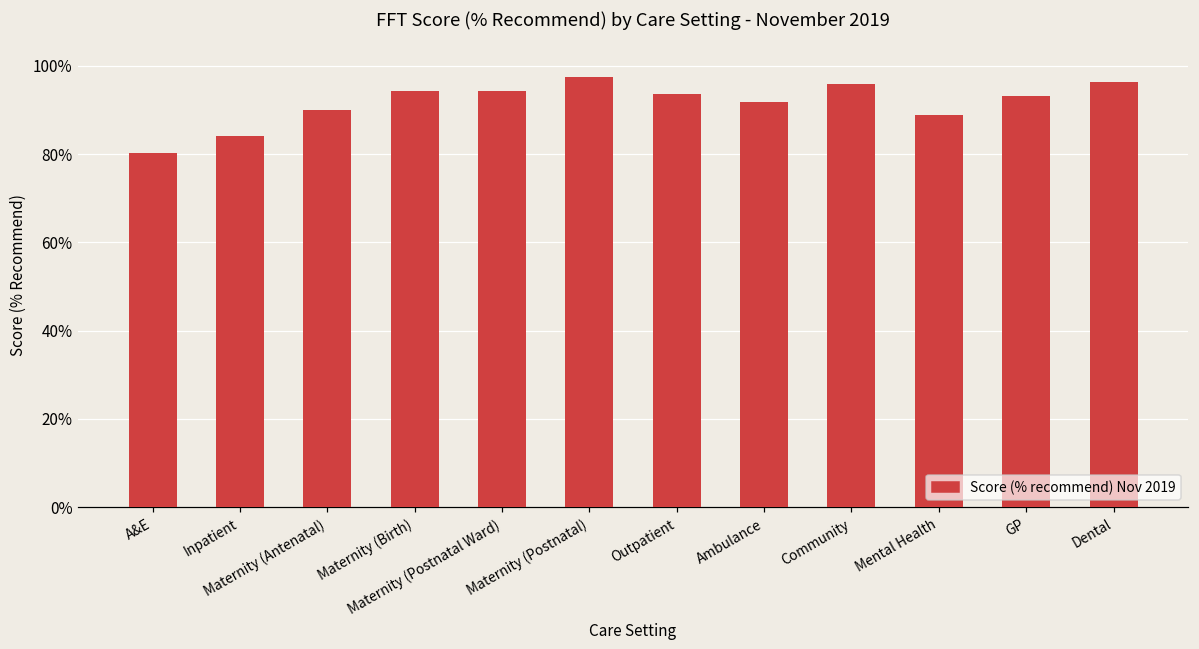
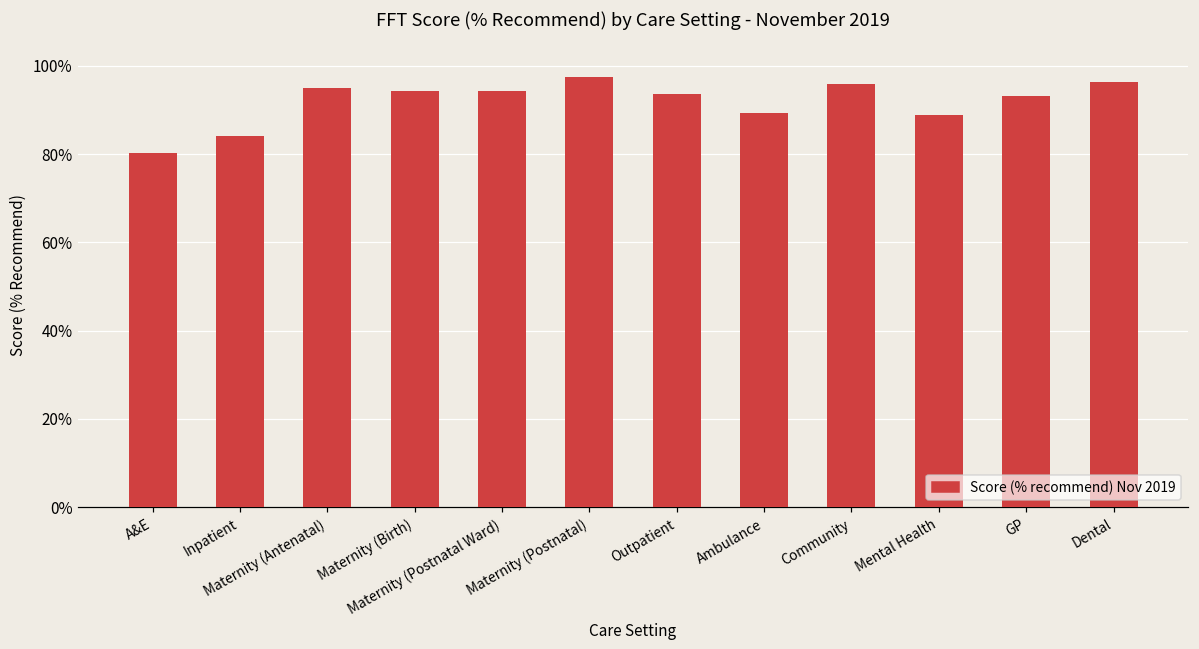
  {
    "A&E": "80%",
    "Inpatient": "84%",
-   "Maternity (Antenatal)": "90%",
+   "Maternity (Antenatal)": "95%",
    "Maternity (Birth)": "94%",
    "Maternity (Postnatal Ward)": "94%",
    "Maternity (Postnatal)": "98%",
    "Outpatient": "94%",
-   "Ambulance": "92%",
+   "Ambulance": "89%",
    "Community": "96%",
    "Mental Health": "89%",
    "GP": "93%",
    "Dental": "96%"
  }
